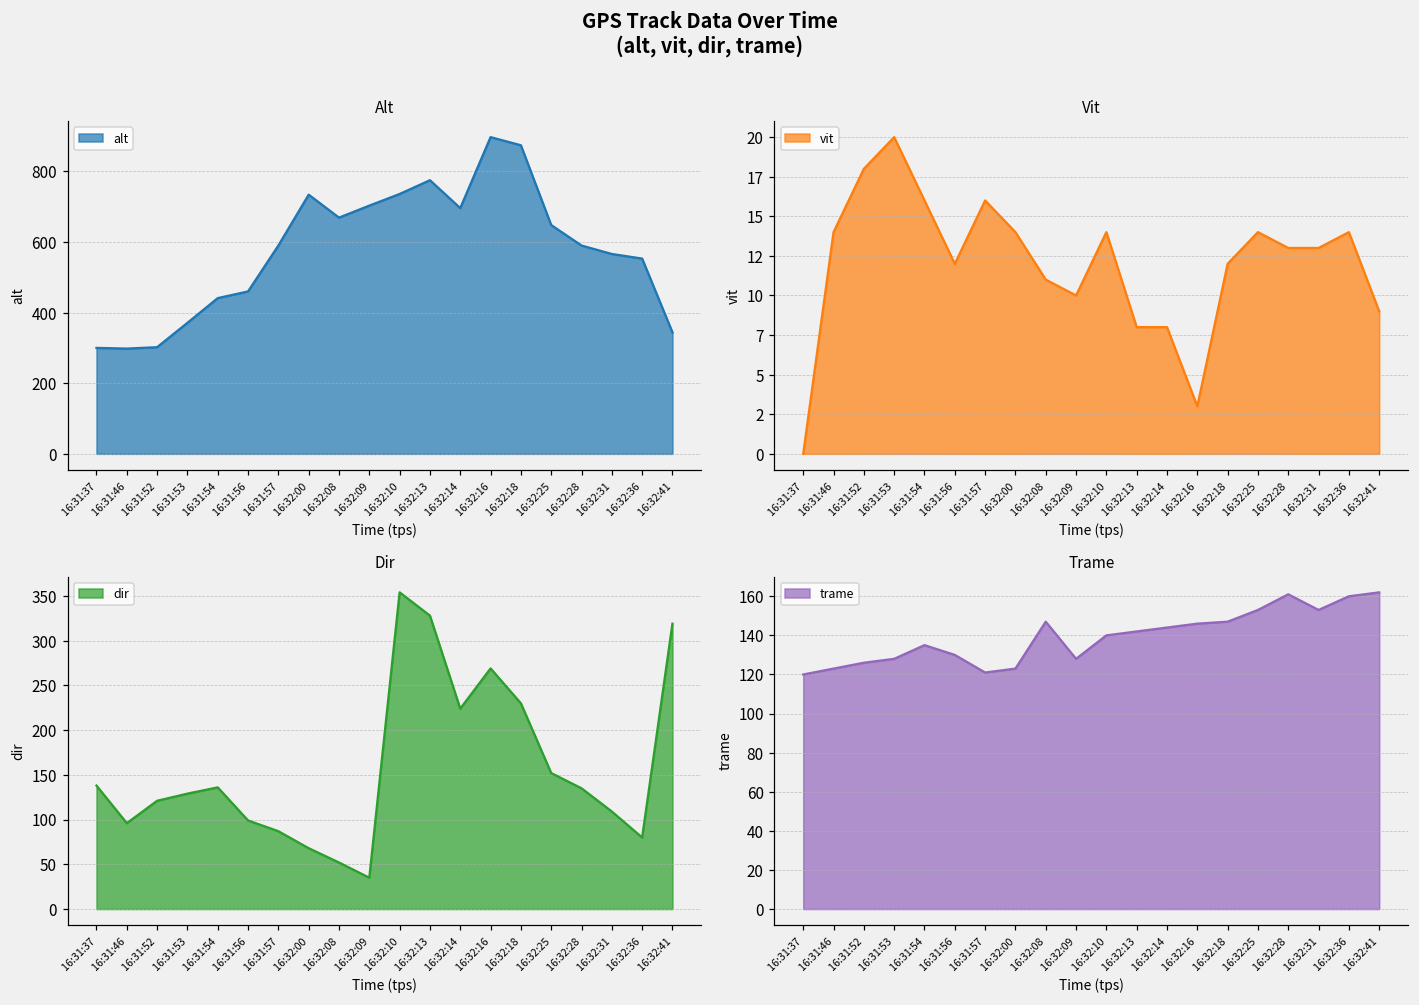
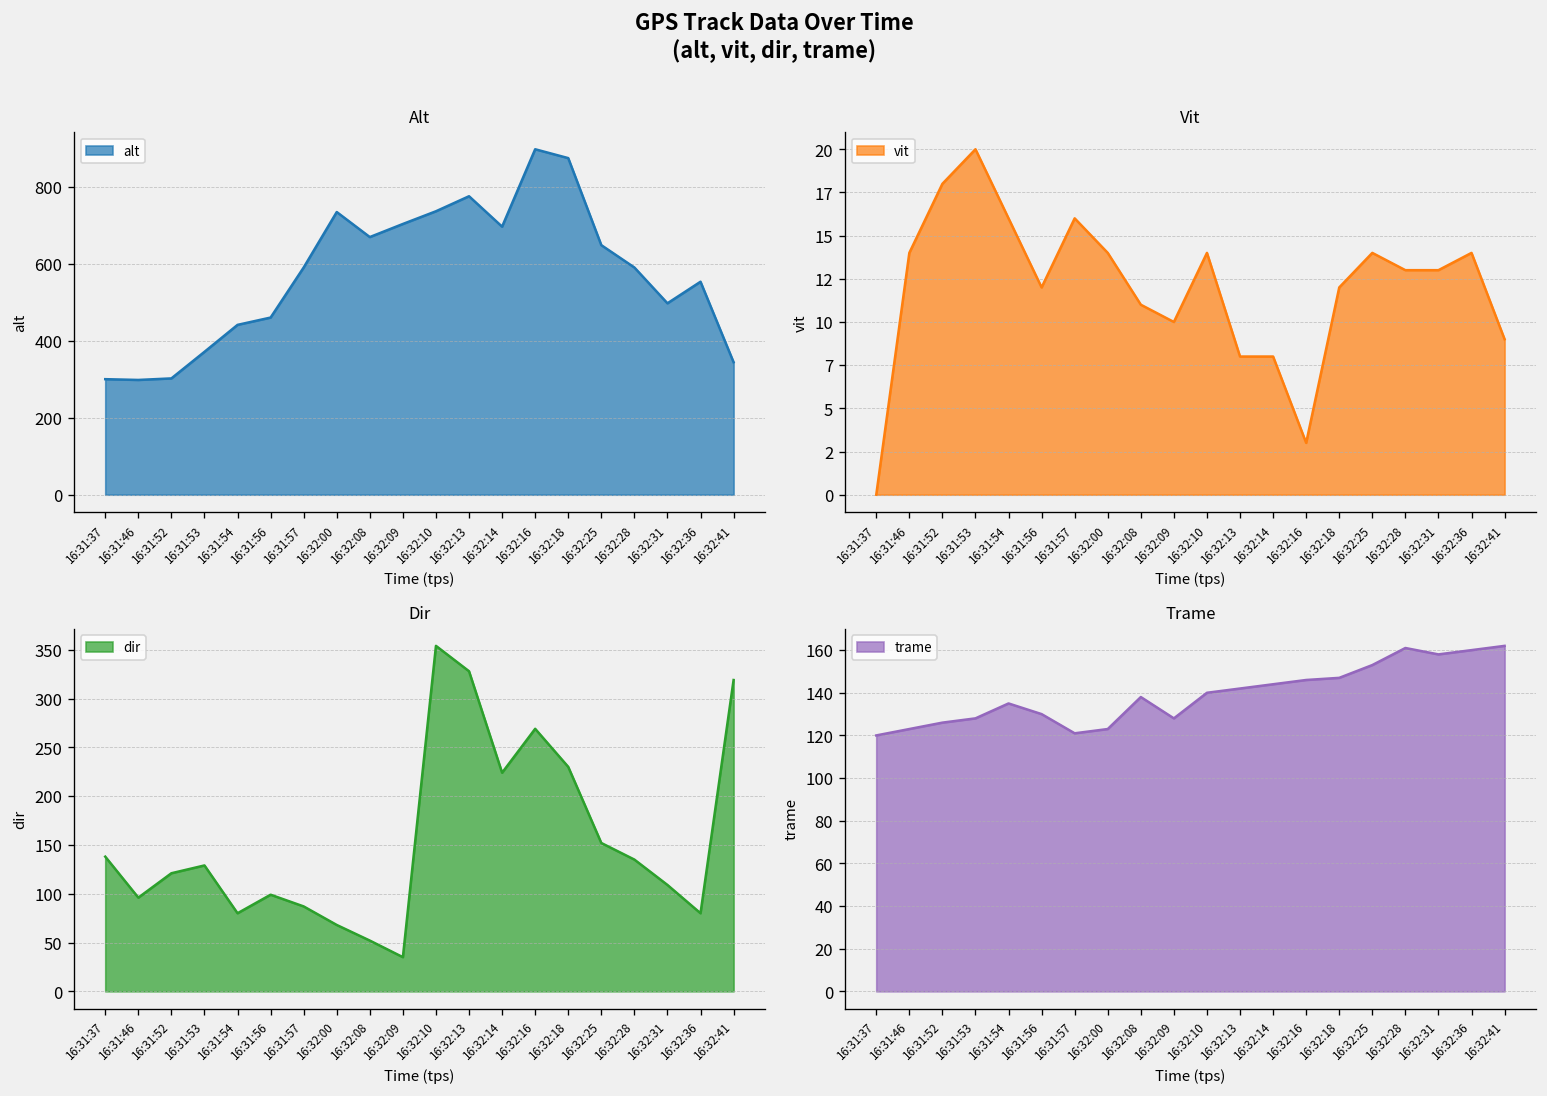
  {
    "Alt": {
      "16:31:37": 300,
      "16:31:46": 300,
      "16:31:52": 300,
      "16:31:53": 370,
      "16:31:54": 440,
      "16:31:56": 460,
      "16:31:57": 590,
      "16:32:00": 730,
      "16:32:08": 670,
      "16:32:09": 700,
      "16:32:10": 740,
      "16:32:13": 780,
      "16:32:14": 700,
      "16:32:16": 900,
      "16:32:18": 870,
      "16:32:25": 650,
      "16:32:28": 590,
-     "16:32:31": 570,
+     "16:32:31": 500,
      "16:32:36": 550,
      "16:32:41": 340
    },
    "Dir": {
      "16:31:37": 140,
      "16:31:46": 100,
      "16:31:52": 120,
      "16:31:53": 130,
-     "16:31:54": 140,
+     "16:31:54": 80,
      "16:31:56": 100,
      "16:31:57": 90,
      "16:32:00": 70,
      "16:32:08": 50,
      "16:32:09": 40,
      "16:32:10": 350,
      "16:32:13": 330,
      "16:32:14": 220,
      "16:32:16": 270,
      "16:32:18": 230,
      "16:32:25": 150,
      "16:32:28": 140,
      "16:32:31": 110,
      "16:32:36": 80,
      "16:32:41": 320
    },
    "Trame": {
      "16:31:37": 120,
      "16:31:46": 123,
      "16:31:52": 126,
      "16:31:53": 128,
      "16:31:54": 135,
      "16:31:56": 130,
      "16:31:57": 121,
      "16:32:00": 123,
-     "16:32:08": 147,
+     "16:32:08": 138,
      "16:32:09": 128,
      "16:32:10": 140,
      "16:32:13": 142,
      "16:32:14": 144,
      "16:32:16": 146,
      "16:32:18": 147,
      "16:32:25": 153,
      "16:32:28": 161,
-     "16:32:31": 153,
+     "16:32:31": 158,
      "16:32:36": 160,
      "16:32:41": 162
    }
  }
